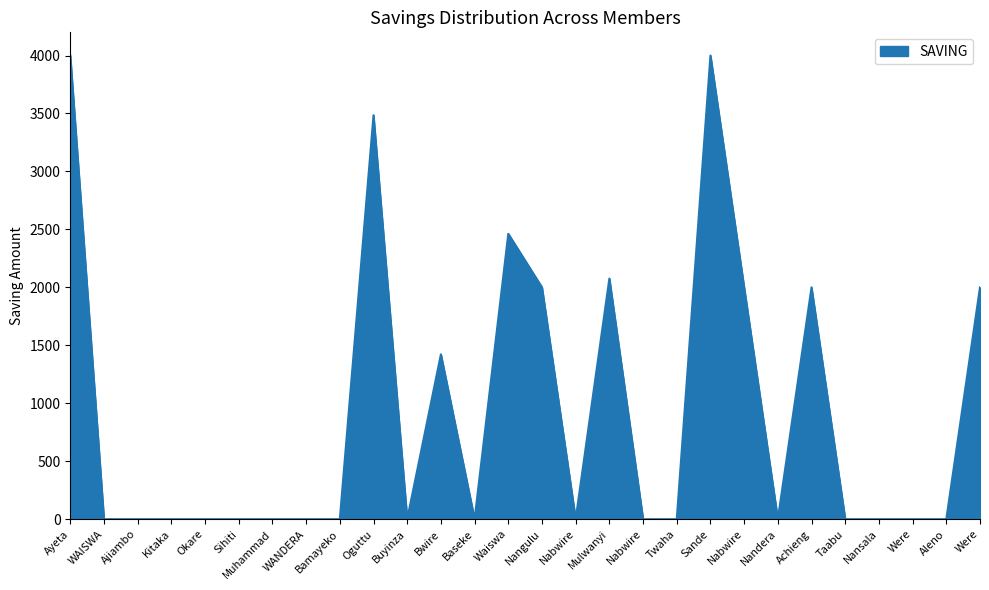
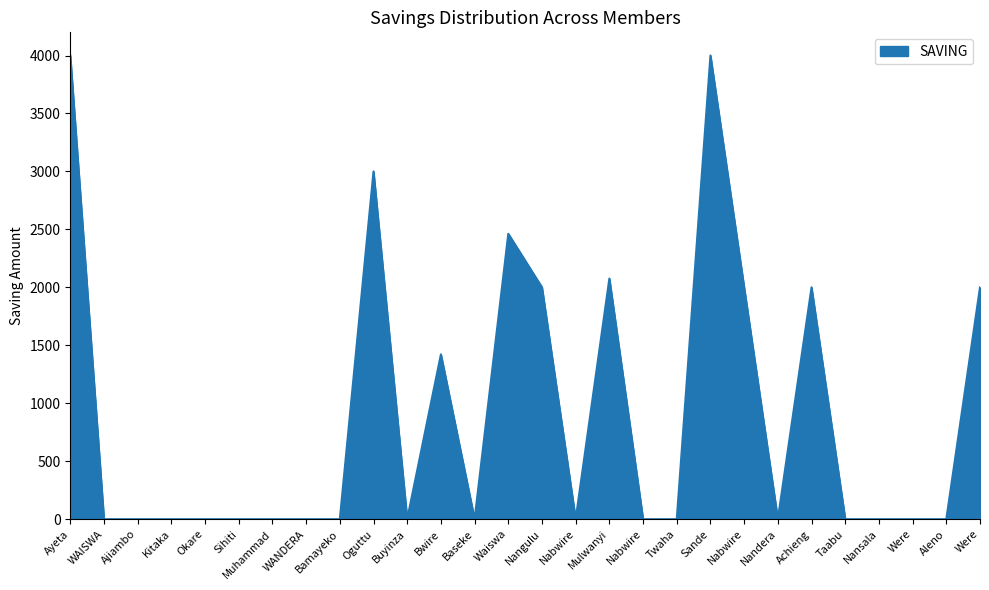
  {
    "Ayeta": 4000,
    "WAISWA": 0,
    "Ajiambo": 0,
    "Kitaka": 0,
    "Okare": 0,
    "Sihiti": 0,
    "Muhammad": 0,
    "WANDERA": 0,
    "Bamayeko": 0,
-   "Oguttu": 3490,
+   "Oguttu": 3000,
    "Buyinza": 0,
    "Bwire": 1420,
    "Baseke": 0,
    "Waiswa": 2460,
    "Nangulu": 2000,
    "Mulwanyi": 2080,
    "Twaha": 0,
    "Sande": 4000,
    "Nandera": 0,
    "Achieng": 2000,
    "Taabu": 0,
    "Nansala": 0,
    "Aleno": 0
  }
